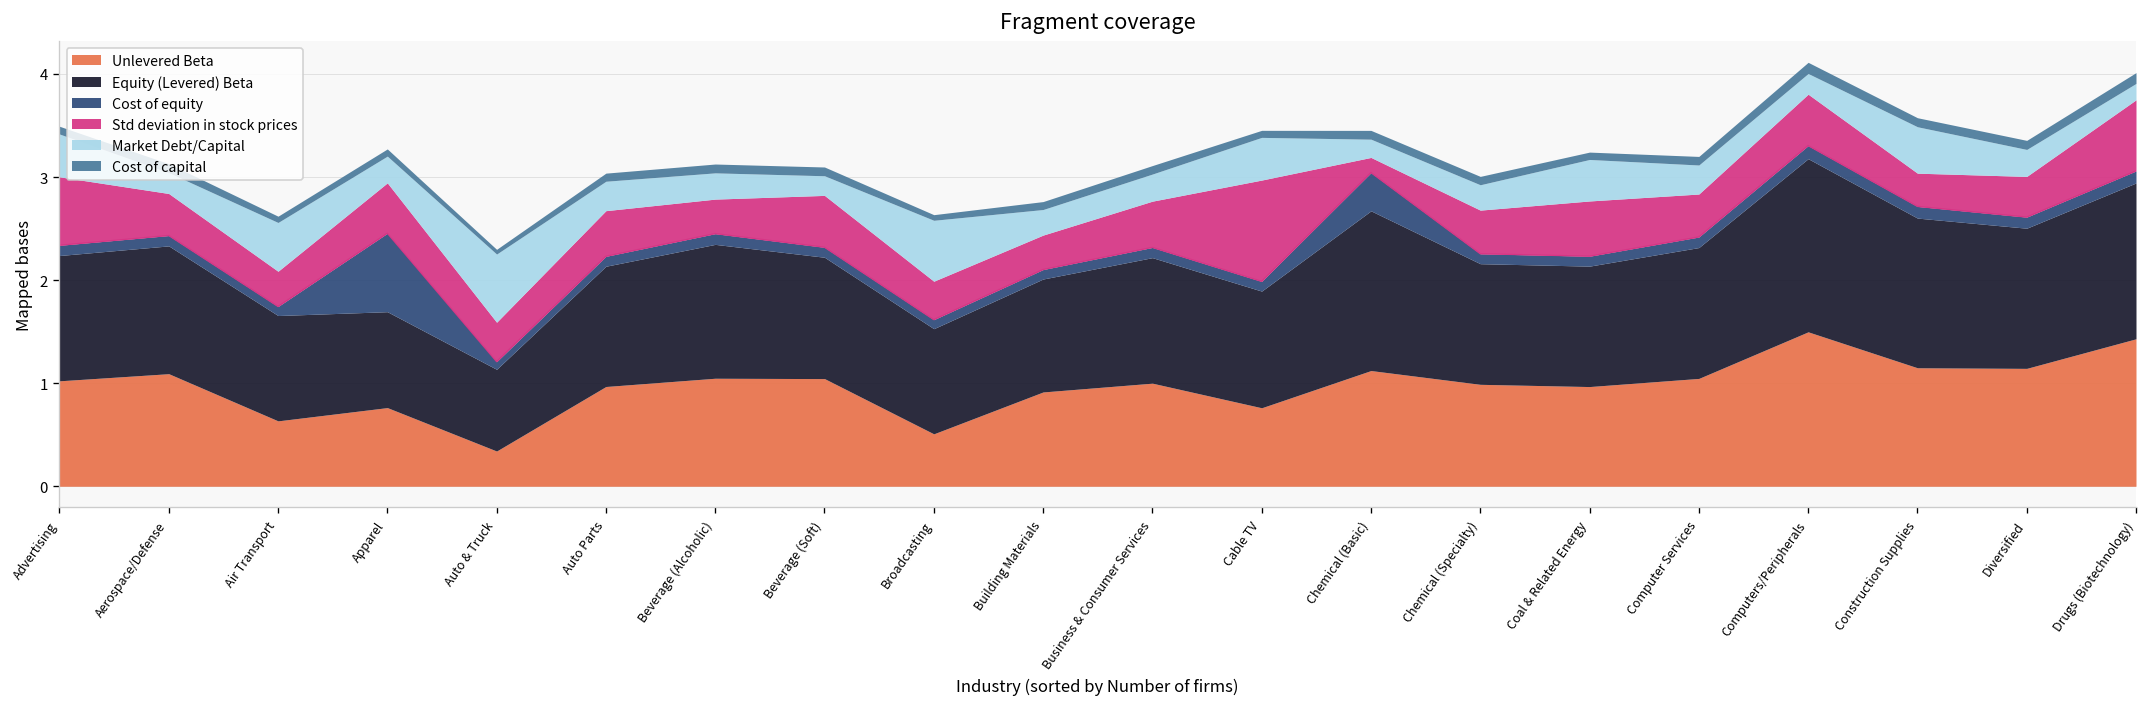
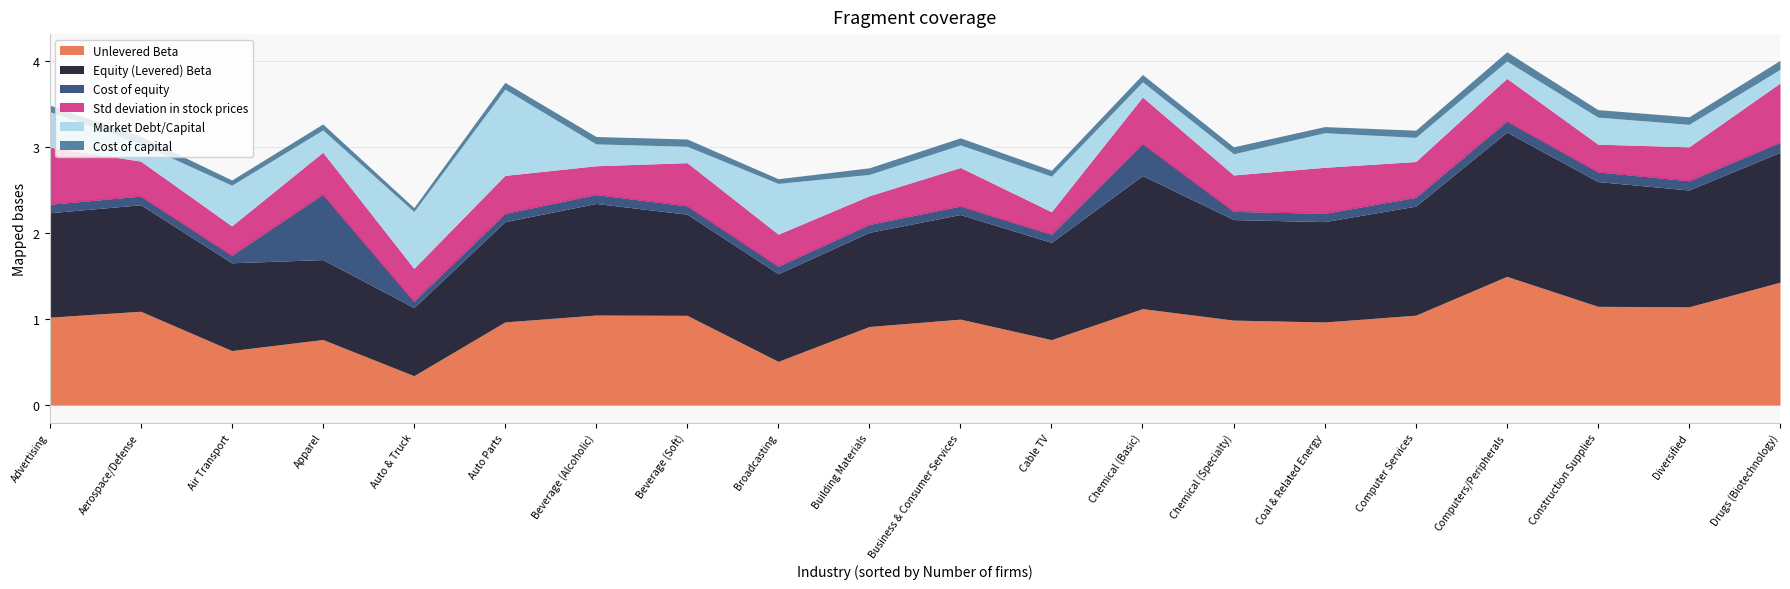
  {
    "Unlevered Beta": {
      "Advertising": 1.0,
      "Aerospace/Defense": 1.1,
      "Air Transport": 0.6,
      "Apparel": 0.8,
      "Auto & Truck": 0.3,
      "Auto Parts": 1.0,
      "Beverage (Alcoholic)": 1.0,
      "Beverage (Soft)": 1.0,
      "Broadcasting": 0.5,
      "Building Materials": 0.9,
      "Business & Consumer Services": 1.0,
      "Cable TV": 0.8,
      "Chemical (Basic)": 1.1,
      "Chemical (Specialty)": 1.0,
      "Coal & Related Energy": 1.0,
      "Computer Services": 1.0,
      "Computers/Peripherals": 1.5,
      "Construction Supplies": 1.1,
      "Diversified": 1.1,
      "Drugs (Biotechnology)": 1.4
    },
    "Equity (Levered) Beta": {
      "Advertising": 1.2,
      "Aerospace/Defense": 1.2,
      "Air Transport": 1.0,
      "Apparel": 0.9,
      "Auto & Truck": 0.8,
      "Auto Parts": 1.2,
      "Beverage (Alcoholic)": 1.3,
      "Beverage (Soft)": 1.2,
      "Broadcasting": 1.0,
      "Building Materials": 1.1,
      "Business & Consumer Services": 1.2,
      "Cable TV": 1.1,
      "Chemical (Basic)": 1.5,
      "Chemical (Specialty)": 1.2,
      "Coal & Related Energy": 1.2,
      "Computer Services": 1.3,
      "Computers/Peripherals": 1.7,
      "Construction Supplies": 1.5,
      "Diversified": 1.4,
      "Drugs (Biotechnology)": 1.5
    },
    "Cost of equity": {
      "Advertising": 0.1,
      "Aerospace/Defense": 0.1,
      "Air Transport": 0.1,
      "Apparel": 0.8,
      "Auto & Truck": 0.1,
      "Auto Parts": 0.1,
      "Beverage (Alcoholic)": 0.1,
      "Beverage (Soft)": 0.1,
      "Broadcasting": 0.1,
      "Building Materials": 0.1,
      "Business & Consumer Services": 0.1,
      "Cable TV": 0.1,
      "Chemical (Basic)": 0.4,
      "Chemical (Specialty)": 0.1,
      "Coal & Related Energy": 0.1,
      "Computer Services": 0.1,
      "Computers/Peripherals": 0.1,
      "Construction Supplies": 0.1,
      "Diversified": 0.1,
      "Drugs (Biotechnology)": 0.1
    },
    "Std deviation in stock prices": {
      "Advertising": 0.7,
      "Aerospace/Defense": 0.4,
      "Air Transport": 0.3,
      "Apparel": 0.5,
      "Auto & Truck": 0.4,
      "Auto Parts": 0.4,
      "Beverage (Alcoholic)": 0.3,
      "Beverage (Soft)": 0.5,
      "Broadcasting": 0.4,
      "Building Materials": 0.3,
      "Business & Consumer Services": 0.4,
-     "Cable TV": 1.0,
-     "Chemical (Basic)": 0.1,
+     "Cable TV": 0.3,
+     "Chemical (Basic)": 0.5,
      "Chemical (Specialty)": 0.4,
      "Coal & Related Energy": 0.5,
      "Computer Services": 0.4,
      "Computers/Peripherals": 0.5,
      "Construction Supplies": 0.3,
      "Diversified": 0.4,
      "Drugs (Biotechnology)": 0.7
    },
    "Market Debt/Capital": {
      "Advertising": 0.4,
      "Air Transport": 0.5,
      "Apparel": 0.3,
      "Auto & Truck": 0.7,
-     "Auto Parts": 0.3,
+     "Auto Parts": 1.0,
      "Beverage (Alcoholic)": 0.3,
      "Beverage (Soft)": 0.2,
      "Broadcasting": 0.6,
      "Building Materials": 0.2,
      "Business & Consumer Services": 0.3,
      "Cable TV": 0.4,
      "Chemical (Basic)": 0.2,
      "Chemical (Specialty)": 0.2,
      "Coal & Related Energy": 0.4,
      "Computer Services": 0.3,
      "Computers/Peripherals": 0.2,
-     "Construction Supplies": 0.5,
+     "Construction Supplies": 0.3,
      "Diversified": 0.3,
      "Drugs (Biotechnology)": 0.2
    },
    "Cost of capital": {
      "Advertising": 0.1,
      "Air Transport": 0.1,
      "Apparel": 0.1,
      "Auto & Truck": 0.0,
      "Auto Parts": 0.1,
      "Beverage (Alcoholic)": 0.1,
      "Beverage (Soft)": 0.1,
      "Broadcasting": 0.1,
      "Building Materials": 0.1,
      "Business & Consumer Services": 0.1,
      "Cable TV": 0.1,
      "Chemical (Basic)": 0.1,
      "Chemical (Specialty)": 0.1,
      "Coal & Related Energy": 0.1,
      "Computer Services": 0.1,
      "Computers/Peripherals": 0.1,
      "Construction Supplies": 0.1,
      "Diversified": 0.1,
      "Drugs (Biotechnology)": 0.1
    }
  }
